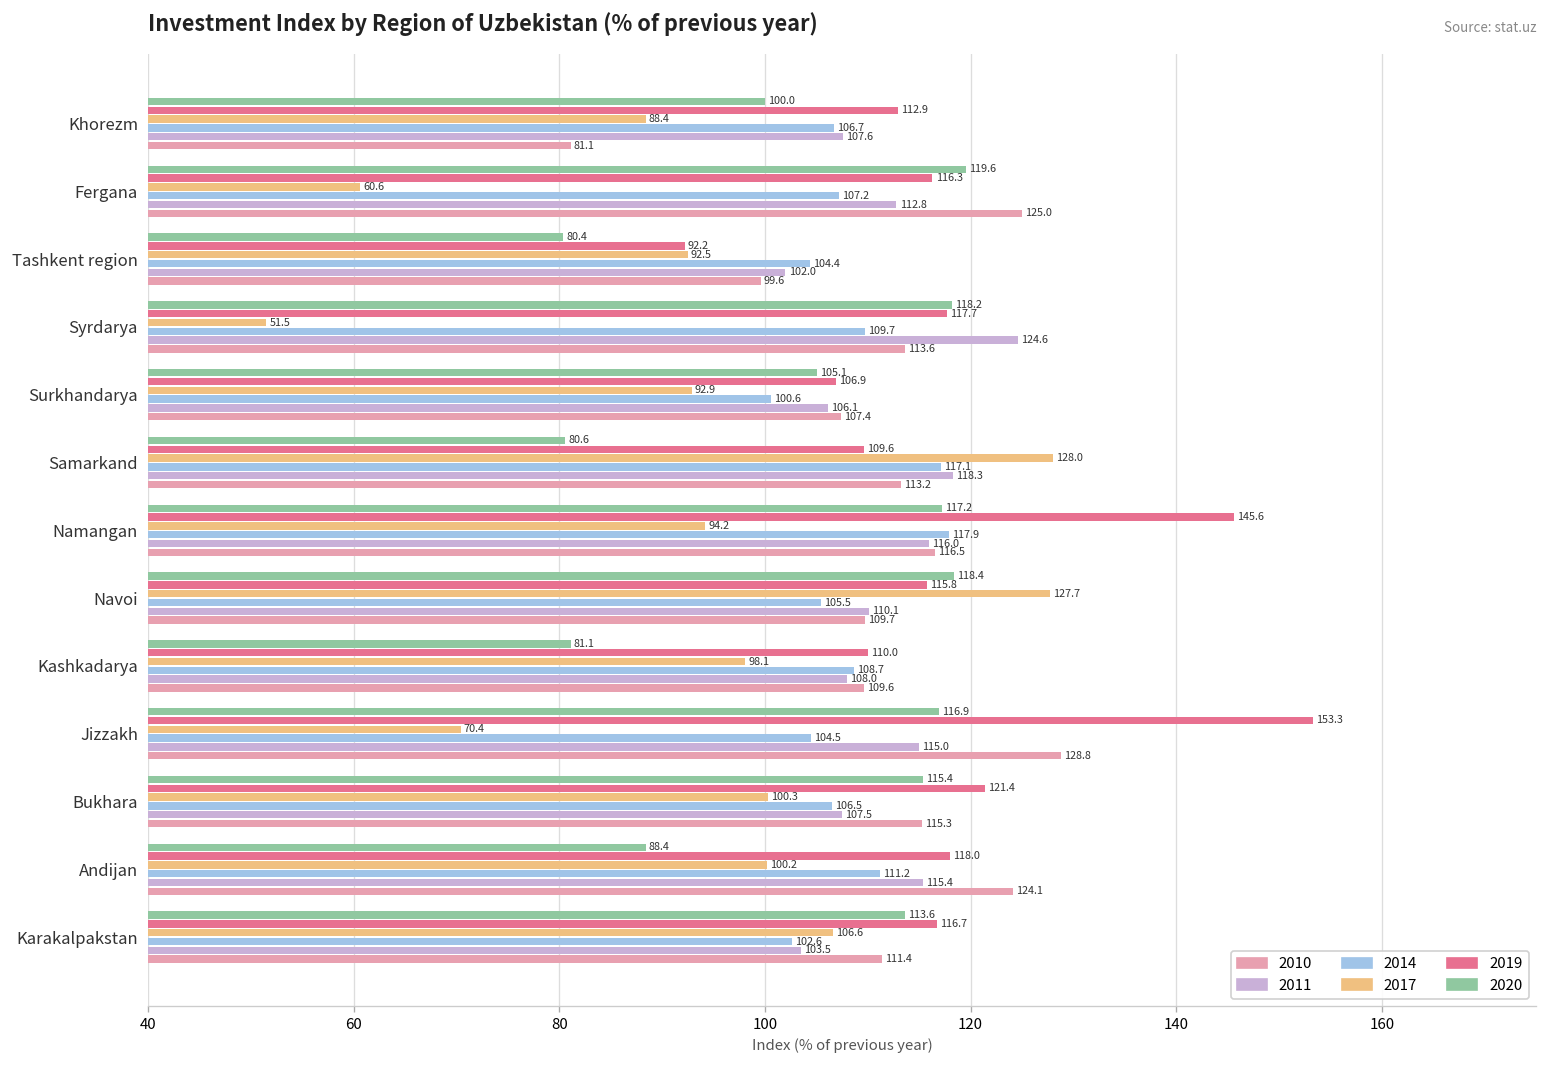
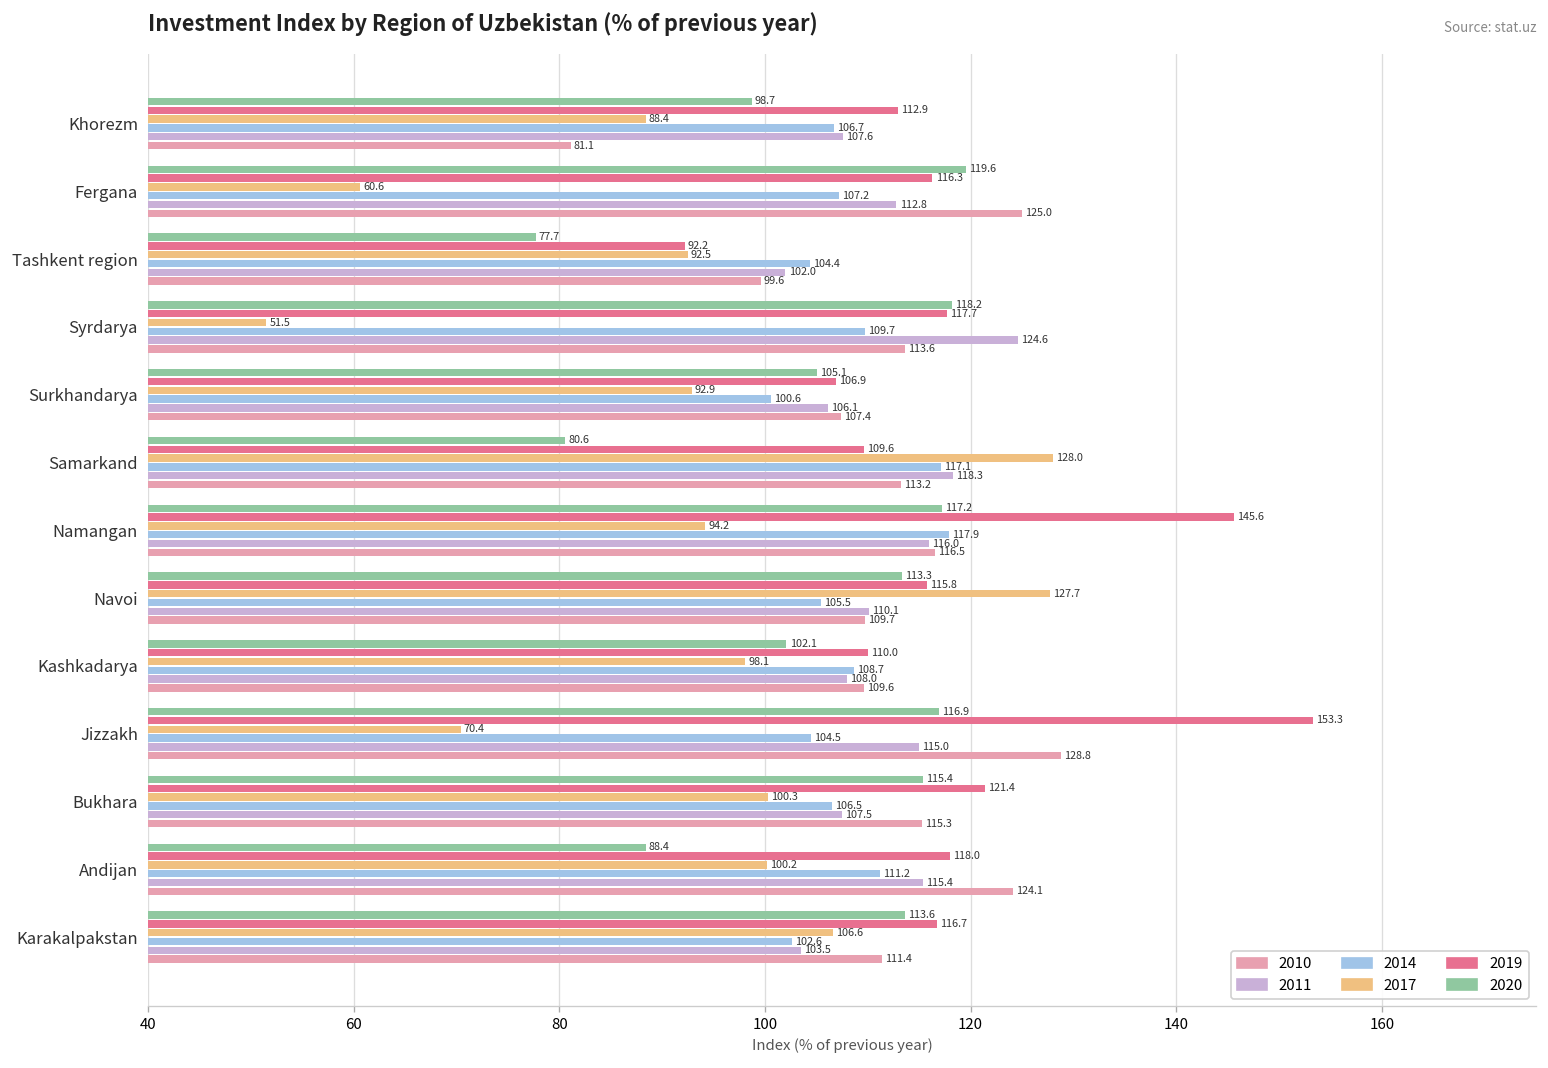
  {
    "2020": {
-     "Khorezm": 100.0,
+     "Khorezm": 98.7,
      "Fergana": 119.6,
-     "Tashkent region": 80.4,
+     "Tashkent region": 77.7,
      "Surkhandarya": 105.1,
      "Samarkand": 80.6,
      "Namangan": 117.2,
-     "Navoi": 118.4,
-     "Kashkadarya": 81.1,
+     "Navoi": 113.3,
+     "Kashkadarya": 102.1,
      "Jizzakh": 116.9,
      "Bukhara": 115.4,
      "Andijan": 88.4,
      "Karakalpakstan": 113.6
    }
  }
